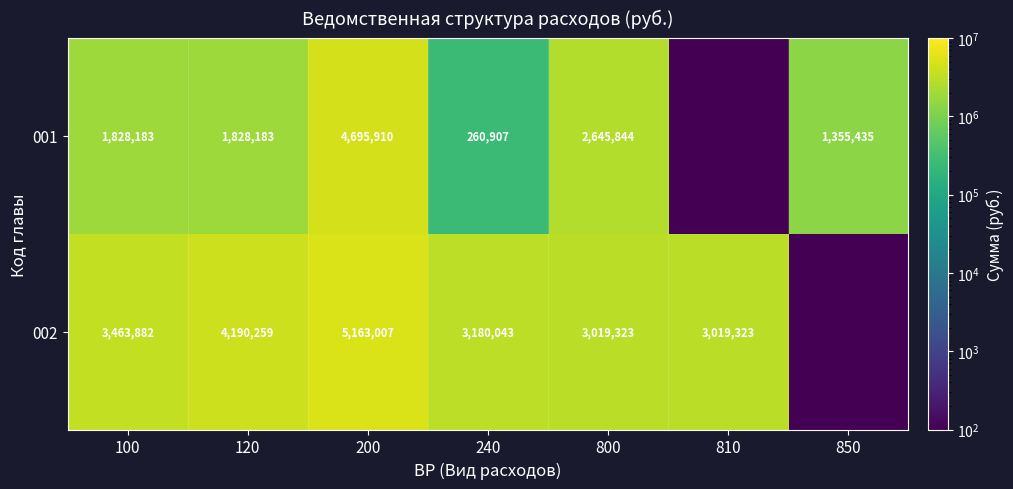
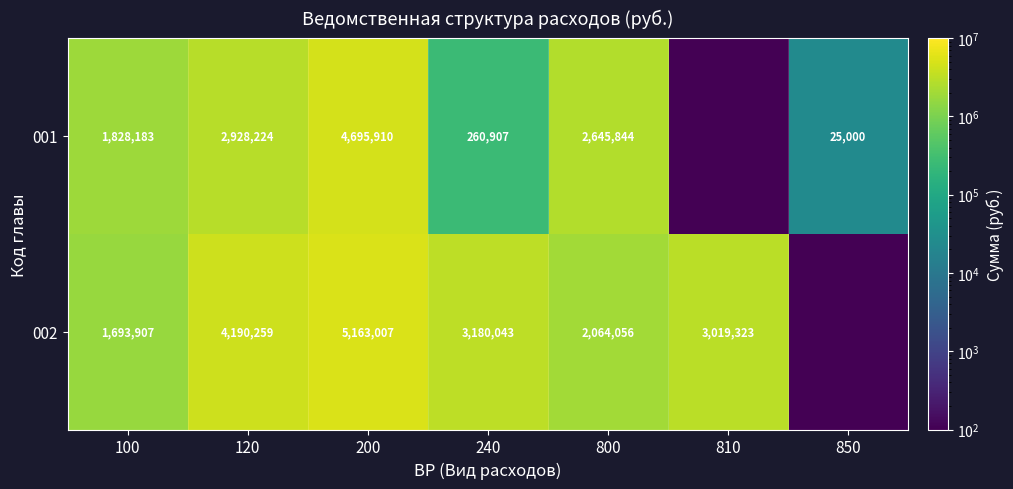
  {
    "001": {
      "100": "1,828,183",
-     "120": "1,828,183",
+     "120": "2,928,224",
      "200": "4,695,910",
      "240": "260,907",
      "800": "2,645,844",
-     "850": "1,355,435"
+     "850": "25,000"
    },
    "002": {
-     "100": "3,463,882",
+     "100": "1,693,907",
      "120": "4,190,259",
      "200": "5,163,007",
      "240": "3,180,043",
-     "800": "3,019,323",
+     "800": "2,064,056",
      "810": "3,019,323"
    }
  }
